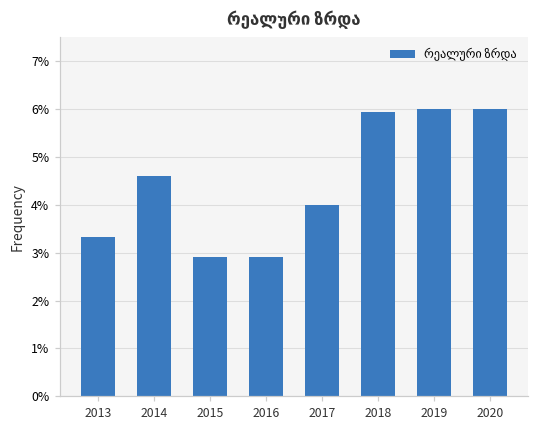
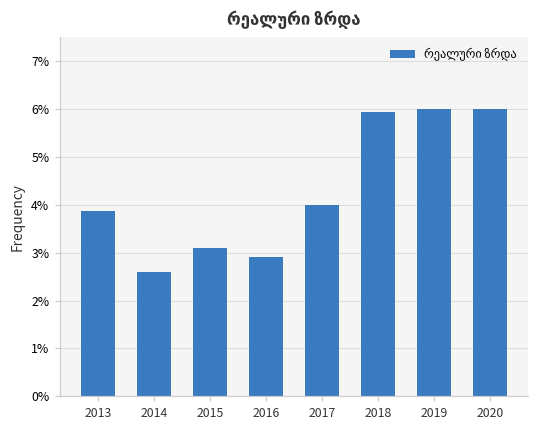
  {
-   "2013": "3.3%",
-   "2014": "4.6%",
-   "2015": "2.9%",
+   "2013": "3.9%",
+   "2014": "2.6%",
+   "2015": "3.1%",
    "2016": "2.9%",
    "2017": "4.0%",
    "2018": "5.9%",
    "2019": "6.0%",
    "2020": "6.0%"
  }
